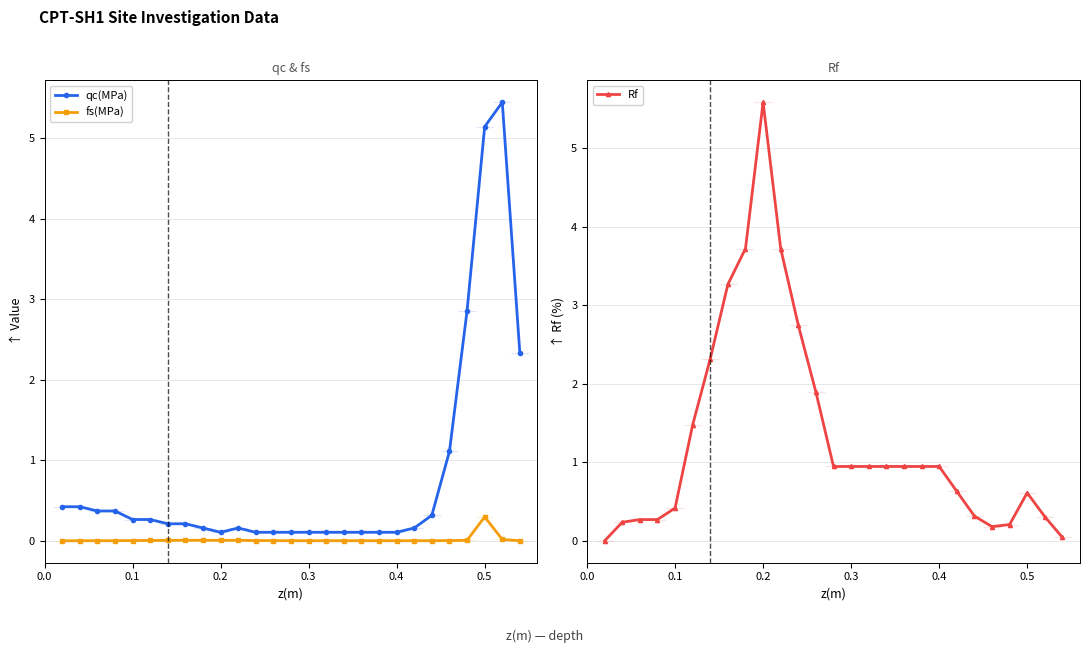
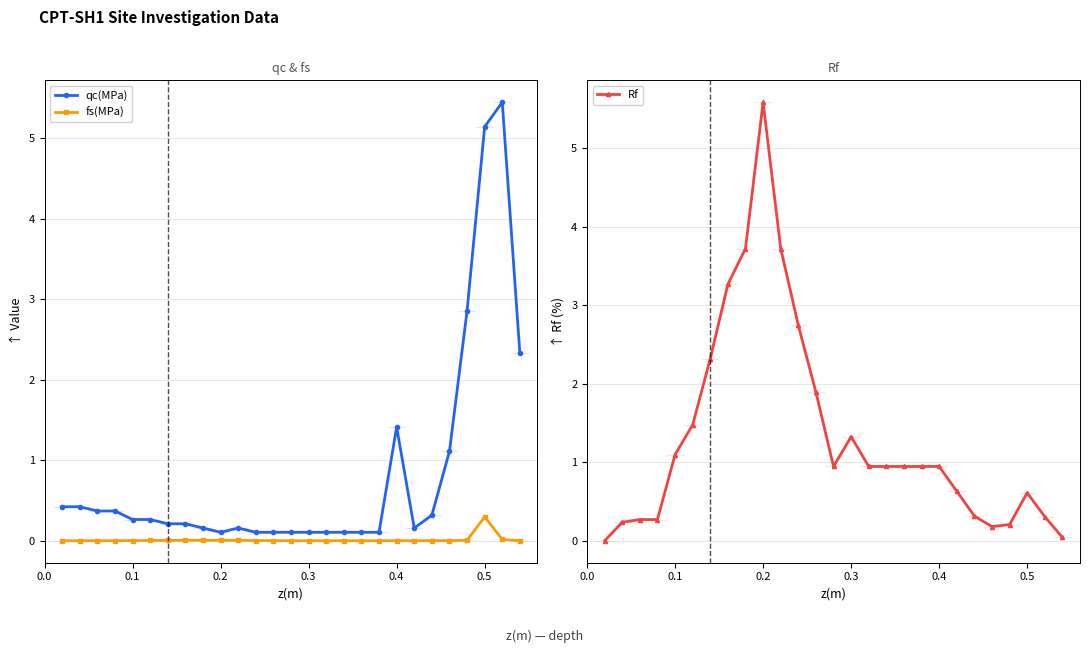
  {
    "qc & fs": {
      "qc(MPa)": {
        "0.1": 0.3,
        "0.2": 0.1,
        "0.3": 0.1,
-       "0.4": 0.1,
+       "0.4": 1.4,
        "0.5": 5.1
      },
      "fs(MPa)": {
        "0.1": 0.0,
        "0.2": 0.0,
        "0.3": 0.0,
        "0.4": 0.0,
        "0.5": 0.3
      }
    },
    "Rf": {
-     "0.1": 0.4,
+     "0.1": 1.1,
      "0.2": 5.6,
-     "0.3": 0.9,
+     "0.3": 1.3,
      "0.4": 0.9,
      "0.5": 0.6
    }
  }
